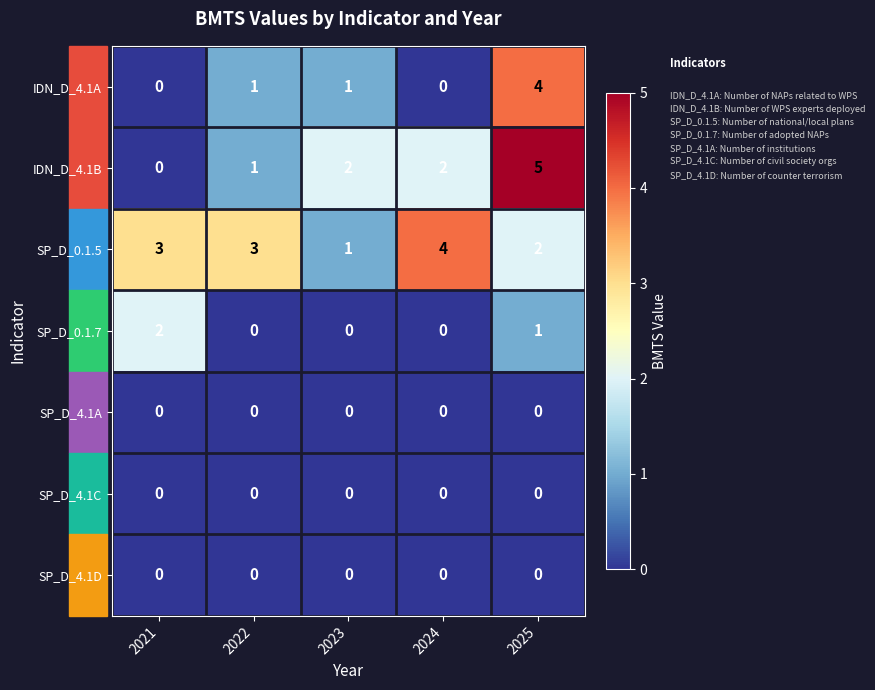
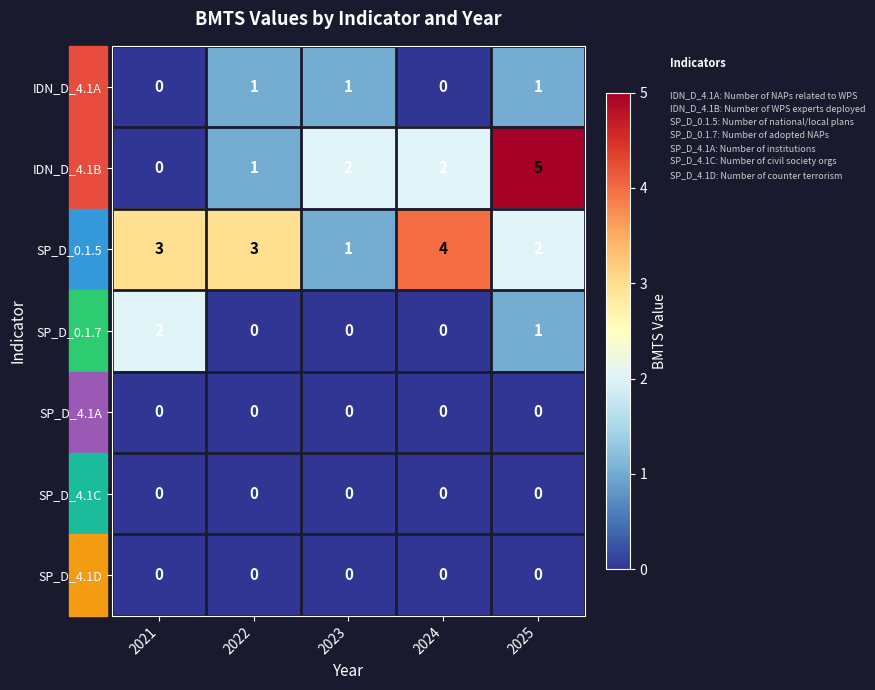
  {
    "IDN_D_4.1A": {
      "2021": 0,
      "2022": 1,
      "2023": 1,
      "2024": 0,
-     "2025": 4
+     "2025": 1
    },
    "IDN_D_4.1B": {
      "2021": 0,
      "2022": 1,
      "2025": 5
    },
    "SP_D_0.1.5": {
      "2021": 3,
      "2022": 3,
      "2023": 1,
      "2024": 4
    },
    "SP_D_0.1.7": {
      "2022": 0,
      "2023": 0,
      "2024": 0,
      "2025": 1
    },
    "SP_D_4.1A": {
      "2021": 0,
      "2022": 0,
      "2023": 0,
      "2024": 0,
      "2025": 0
    },
    "SP_D_4.1C": {
      "2021": 0,
      "2022": 0,
      "2023": 0,
      "2024": 0,
      "2025": 0
    },
    "SP_D_4.1D": {
      "2021": 0,
      "2022": 0,
      "2023": 0,
      "2024": 0,
      "2025": 0
    }
  }
